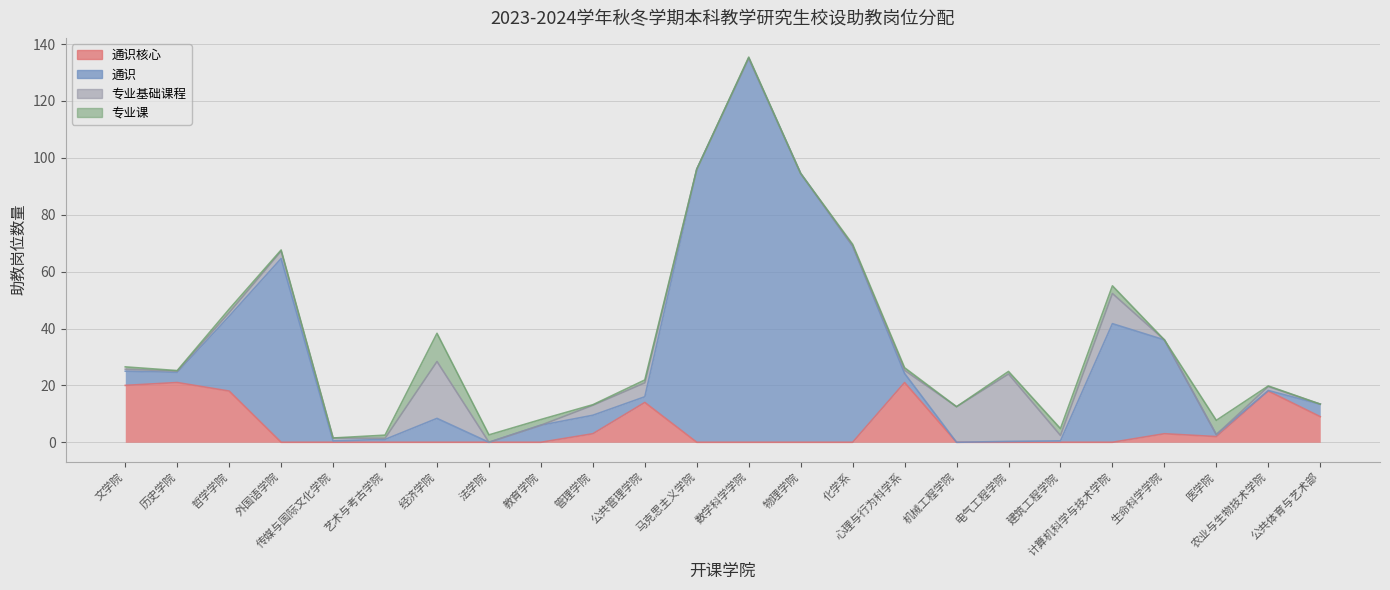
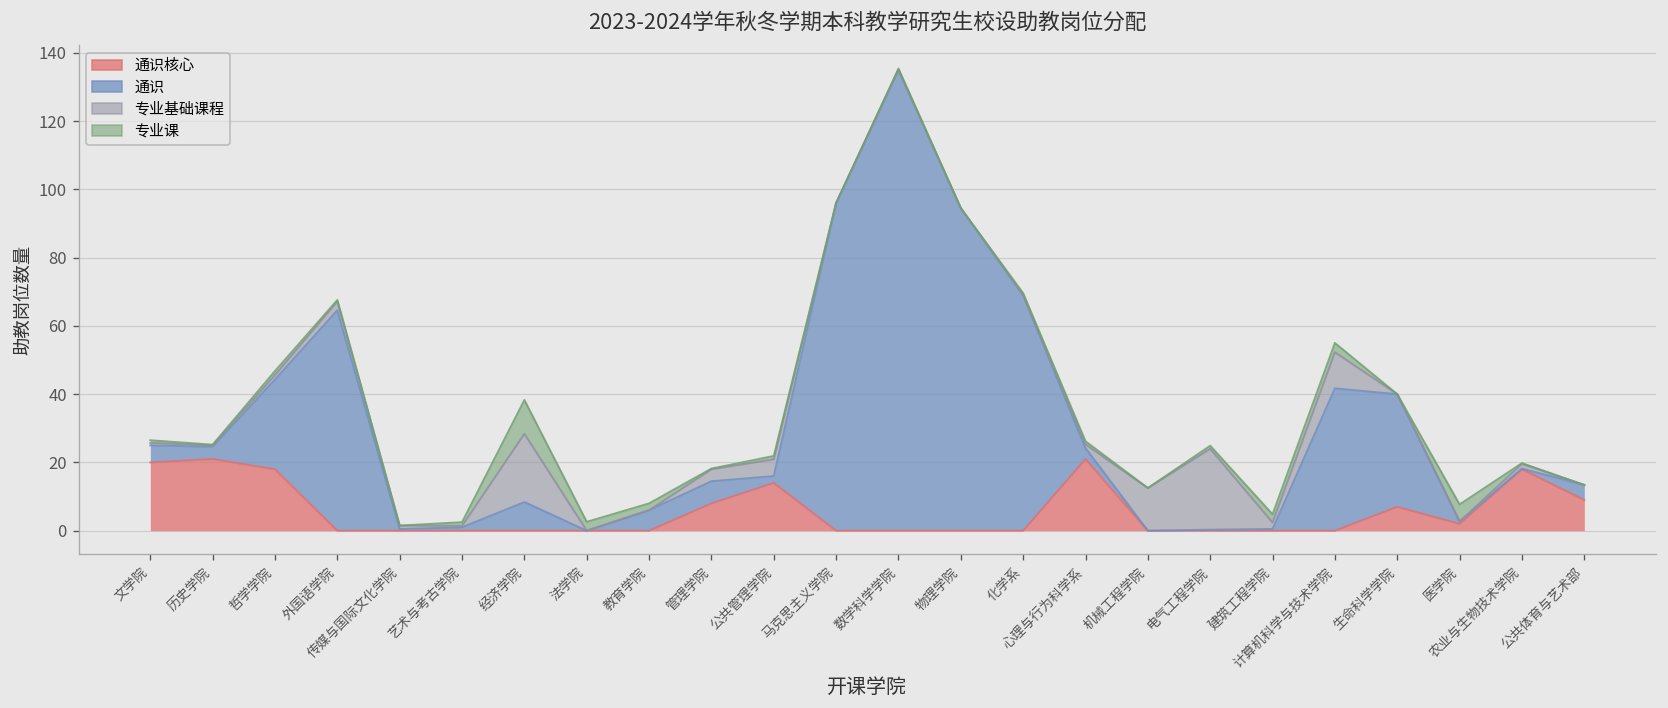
  {
    "通识核心": {
      "文学院": 20,
      "历史学院": 21,
      "哲学学院": 18,
      "外国语学院": 0,
      "艺术与考古学院": 0,
      "经济学院": 0,
      "教育学院": 0,
-     "管理学院": 3,
+     "管理学院": 8,
      "公共管理学院": 14,
      "马克思主义学院": 0,
      "数学科学学院": 0,
      "物理学院": 0,
      "化学系": 0,
      "心理与行为科学系": 21,
      "计算机科学与技术学院": 0,
-     "生命科学学院": 3,
+     "生命科学学院": 7,
      "公共体育与艺术部": 9
    }
  }
